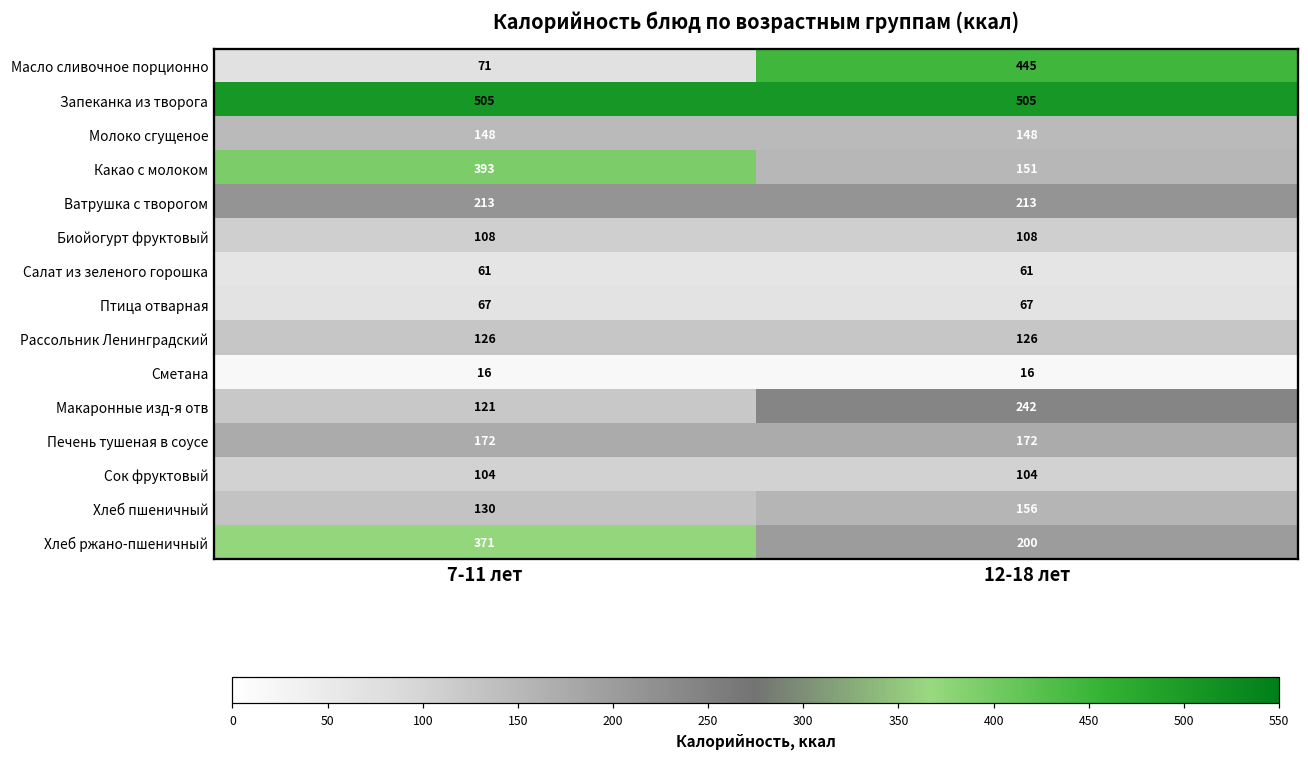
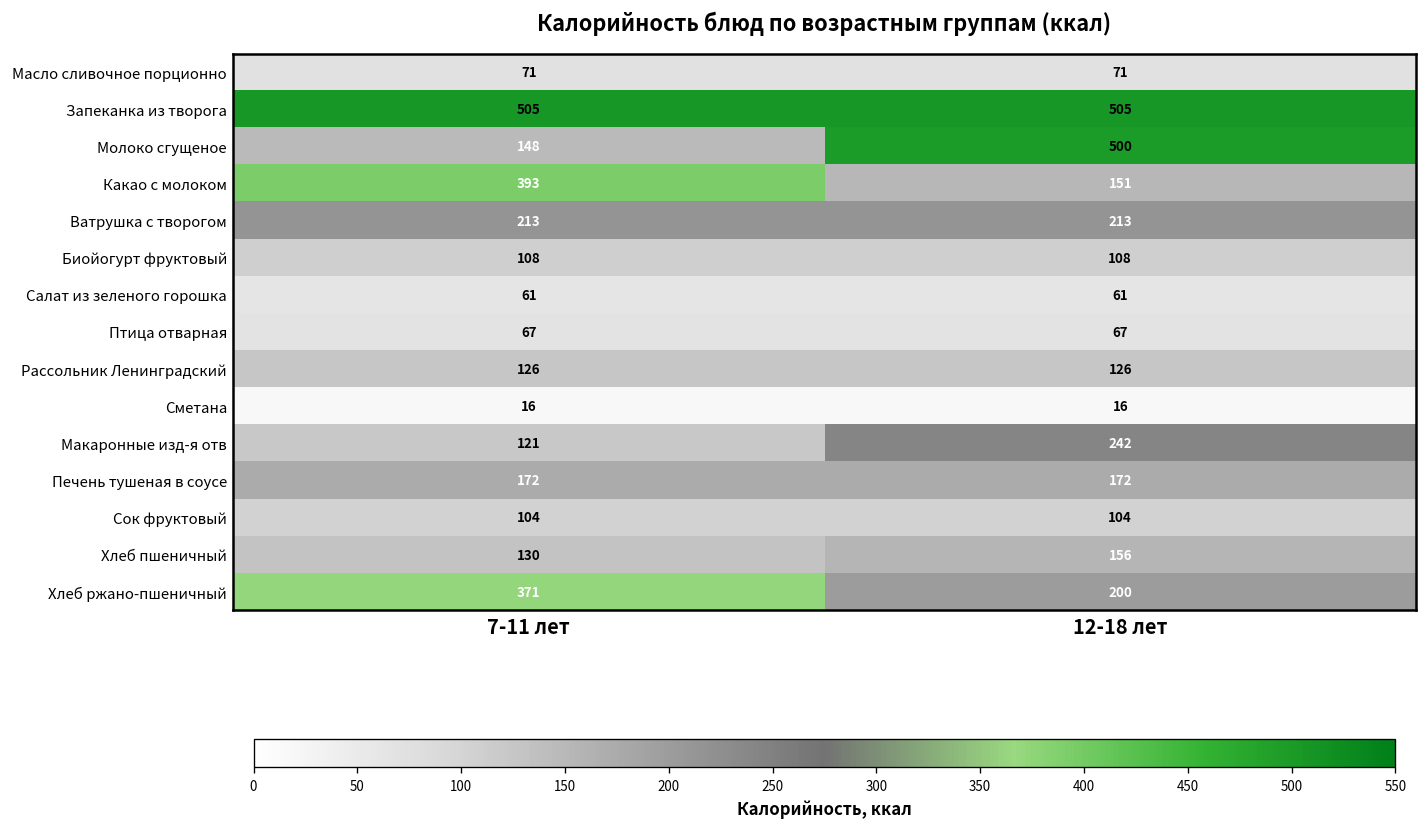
  {
    "Масло сливочное порционно": {
      "7-11 лет": 71,
-     "12-18 лет": 445
+     "12-18 лет": 71
    },
    "Запеканка из творога": {
      "7-11 лет": 505,
      "12-18 лет": 505
    },
    "Молоко сгущеное": {
      "7-11 лет": 148,
-     "12-18 лет": 148
+     "12-18 лет": 500
    },
    "Какао с молоком": {
      "7-11 лет": 393,
      "12-18 лет": 151
    },
    "Ватрушка с творогом": {
      "7-11 лет": 213,
      "12-18 лет": 213
    },
    "Биойогурт фруктовый": {
      "7-11 лет": 108,
      "12-18 лет": 108
    },
    "Салат из зеленого горошка": {
      "7-11 лет": 61,
      "12-18 лет": 61
    },
    "Птица отварная": {
      "7-11 лет": 67,
      "12-18 лет": 67
    },
    "Рассольник Ленинградский": {
      "7-11 лет": 126,
      "12-18 лет": 126
    },
    "Сметана": {
      "7-11 лет": 16,
      "12-18 лет": 16
    },
    "Макаронные изд-я отв": {
      "7-11 лет": 121,
      "12-18 лет": 242
    },
    "Печень тушеная в соусе": {
      "7-11 лет": 172,
      "12-18 лет": 172
    },
    "Сок фруктовый": {
      "7-11 лет": 104,
      "12-18 лет": 104
    },
    "Хлеб пшеничный": {
      "7-11 лет": 130,
      "12-18 лет": 156
    },
    "Хлеб ржано-пшеничный": {
      "7-11 лет": 371,
      "12-18 лет": 200
    }
  }
